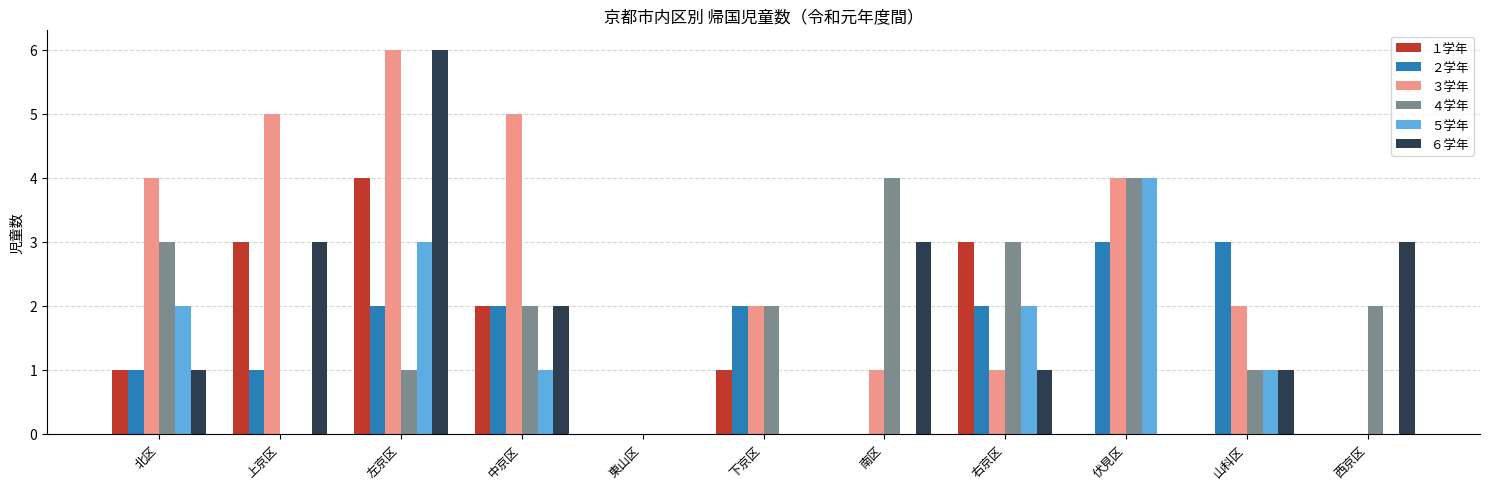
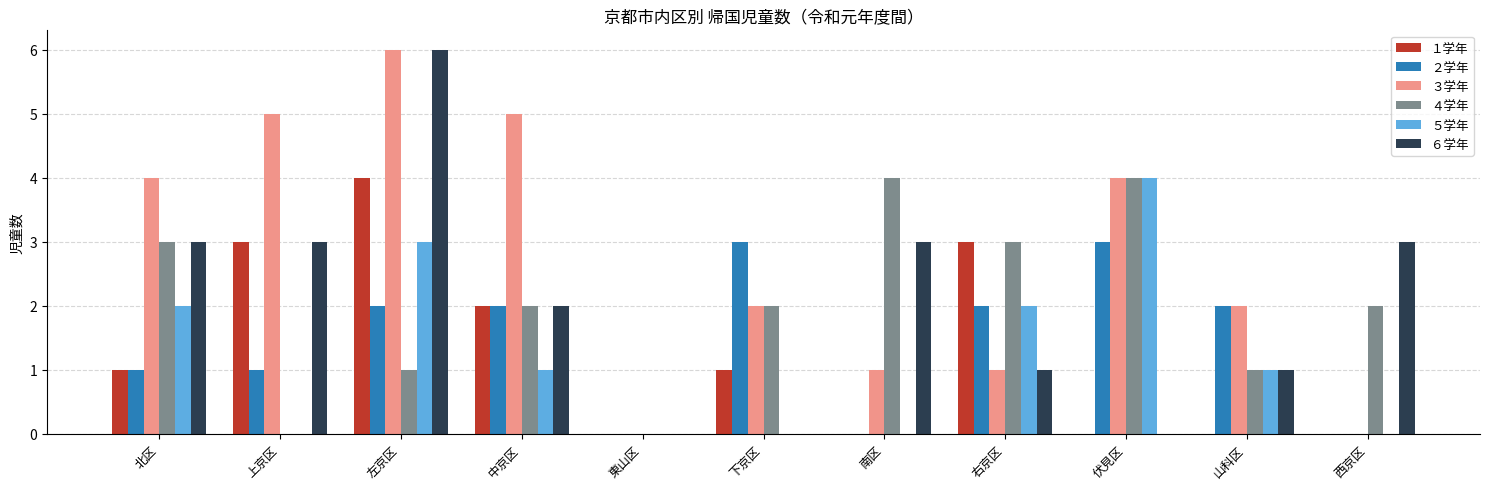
  {
    "１学年": {
      "北区": 1,
      "上京区": 3,
      "左京区": 4,
      "中京区": 2,
      "東山区": 0,
      "下京区": 1,
      "南区": 0,
      "右京区": 3,
      "伏見区": 0,
      "山科区": 0,
      "西京区": 0
    },
    "２学年": {
      "北区": 1,
      "上京区": 1,
      "左京区": 2,
      "中京区": 2,
      "東山区": 0,
-     "下京区": 2,
+     "下京区": 3,
      "南区": 0,
      "右京区": 2,
      "伏見区": 3,
-     "山科区": 3,
+     "山科区": 2,
      "西京区": 0
    },
    "３学年": {
      "北区": 4,
      "上京区": 5,
      "左京区": 6,
      "中京区": 5,
      "東山区": 0,
      "下京区": 2,
      "南区": 1,
      "右京区": 1,
      "伏見区": 4,
      "山科区": 2,
      "西京区": 0
    },
    "４学年": {
      "北区": 3,
      "上京区": 0,
      "左京区": 1,
      "中京区": 2,
      "東山区": 0,
      "下京区": 2,
      "南区": 4,
      "右京区": 3,
      "伏見区": 4,
      "山科区": 1,
      "西京区": 2
    },
    "５学年": {
      "北区": 2,
      "上京区": 0,
      "左京区": 3,
      "中京区": 1,
      "東山区": 0,
      "下京区": 0,
      "南区": 0,
      "右京区": 2,
      "伏見区": 4,
      "山科区": 1,
      "西京区": 0
    },
    "６学年": {
-     "北区": 1,
+     "北区": 3,
      "上京区": 3,
      "左京区": 6,
      "中京区": 2,
      "東山区": 0,
      "下京区": 0,
      "南区": 3,
      "右京区": 1,
      "伏見区": 0,
      "山科区": 1,
      "西京区": 3
    }
  }
